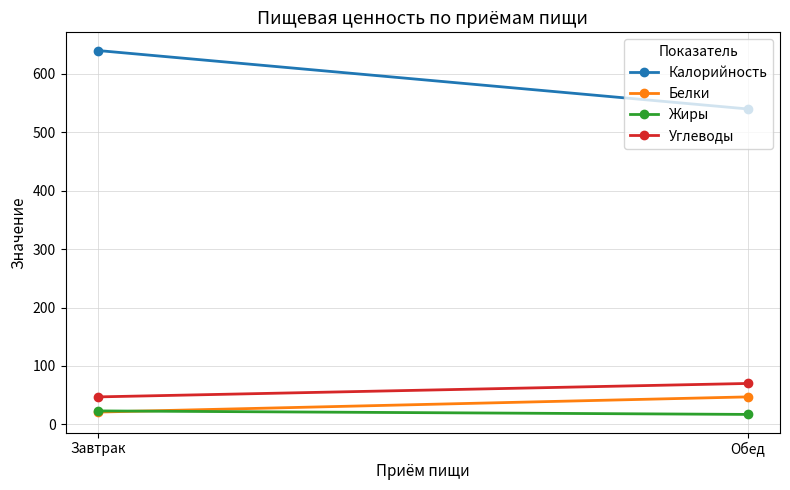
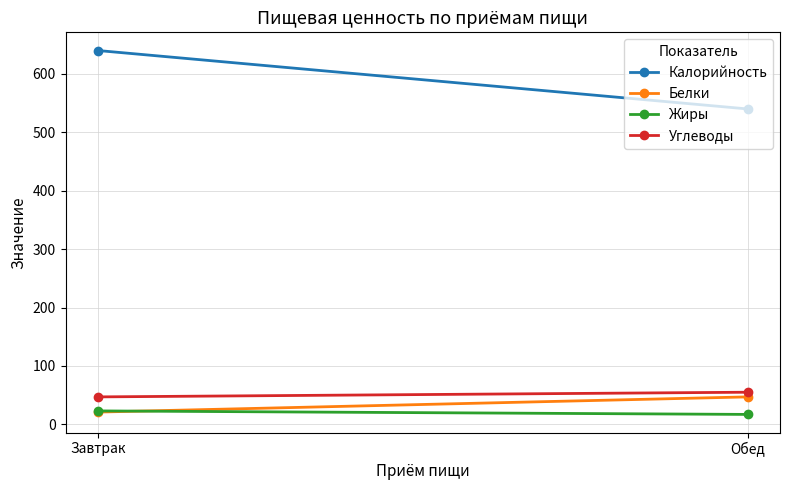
  {
    "Калорийность": {
      "Завтрак": 640
    },
    "Белки": {
      "Обед": 50
    },
    "Жиры": {
      "Обед": 20
    },
    "Углеводы": {
      "Завтрак": 50,
-     "Обед": 70
+     "Обед": 60
    }
  }
